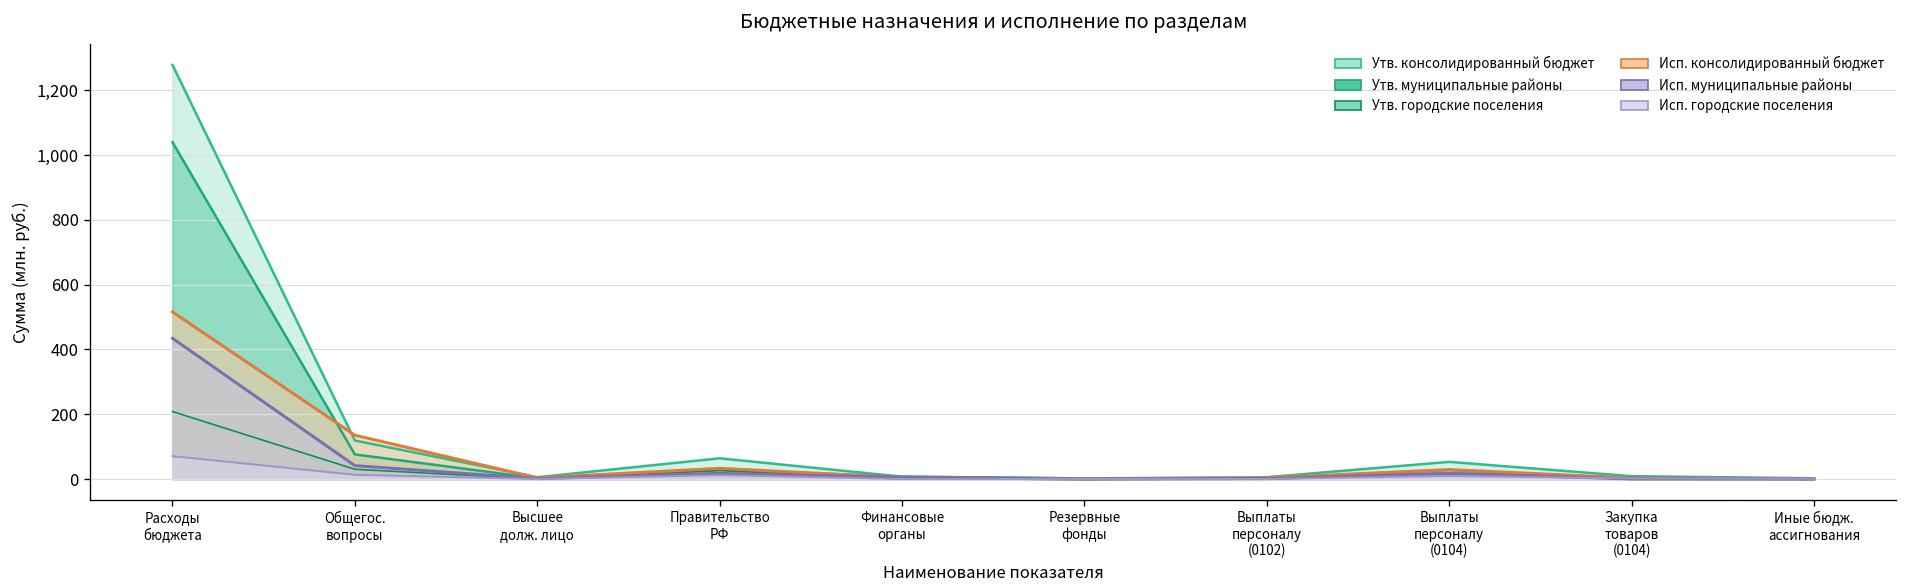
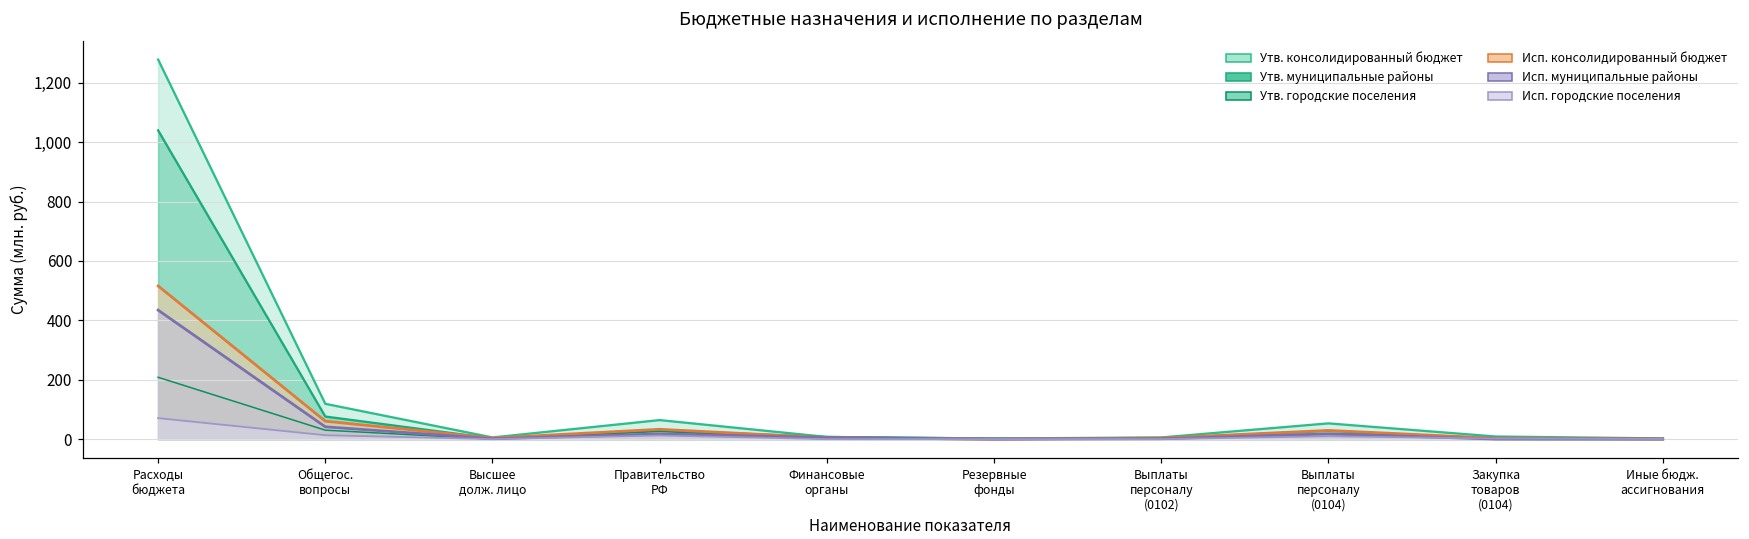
  {
    "Исп. консолидированный бюджет": {
      "Расходы бюджета": 520,
-     "Общегос. вопросы": 140
+     "Общегос. вопросы": 60
    }
  }
